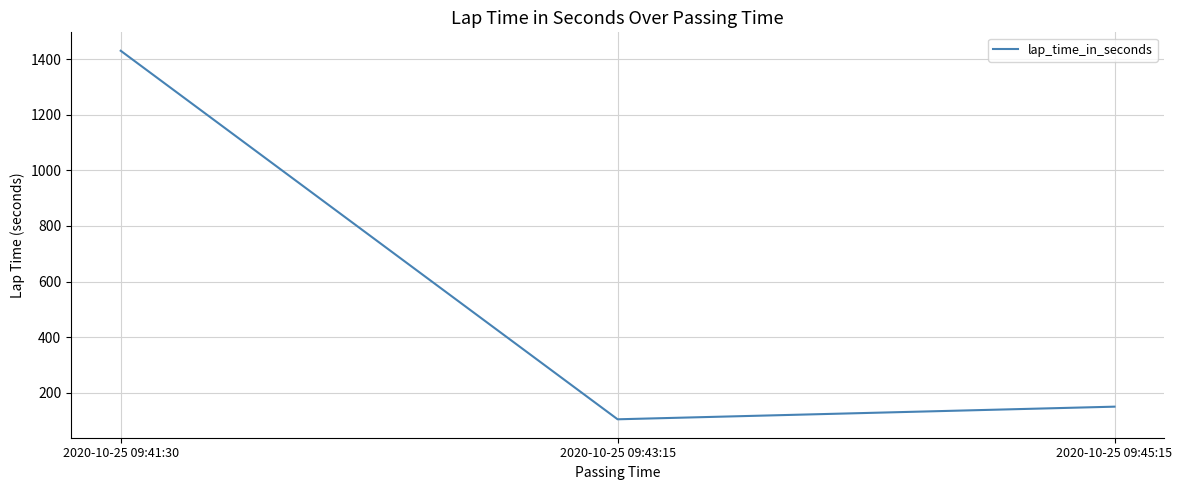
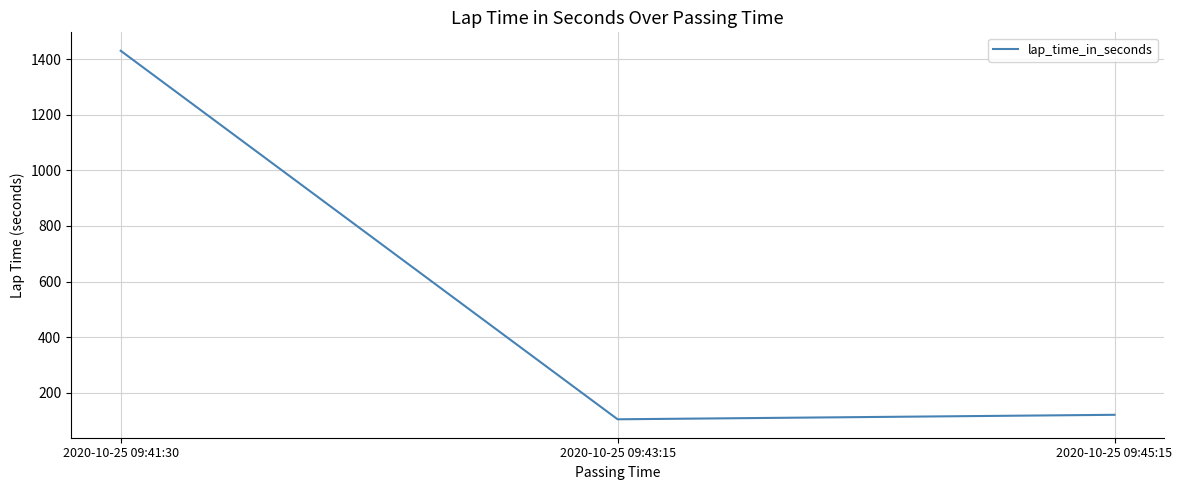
  {
    "2020-10-25 09:41:30": 1430,
    "2020-10-25 09:43:15": 100,
-   "2020-10-25 09:45:15": 150
+   "2020-10-25 09:45:15": 120
  }
